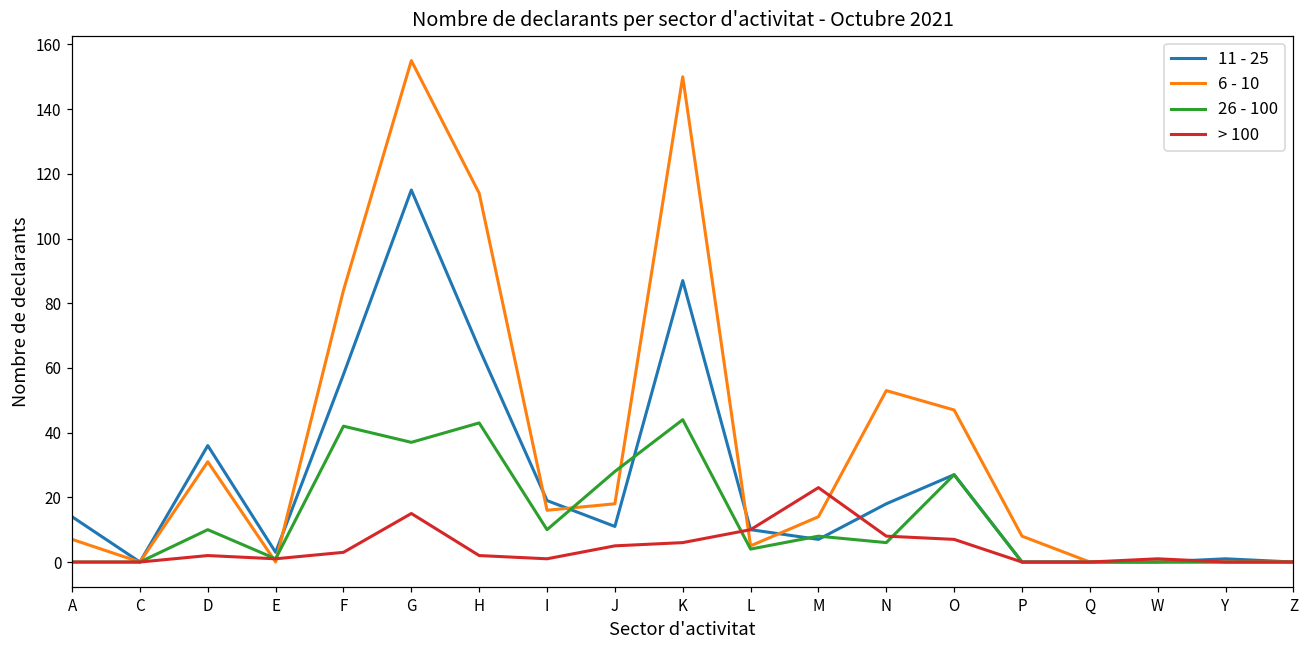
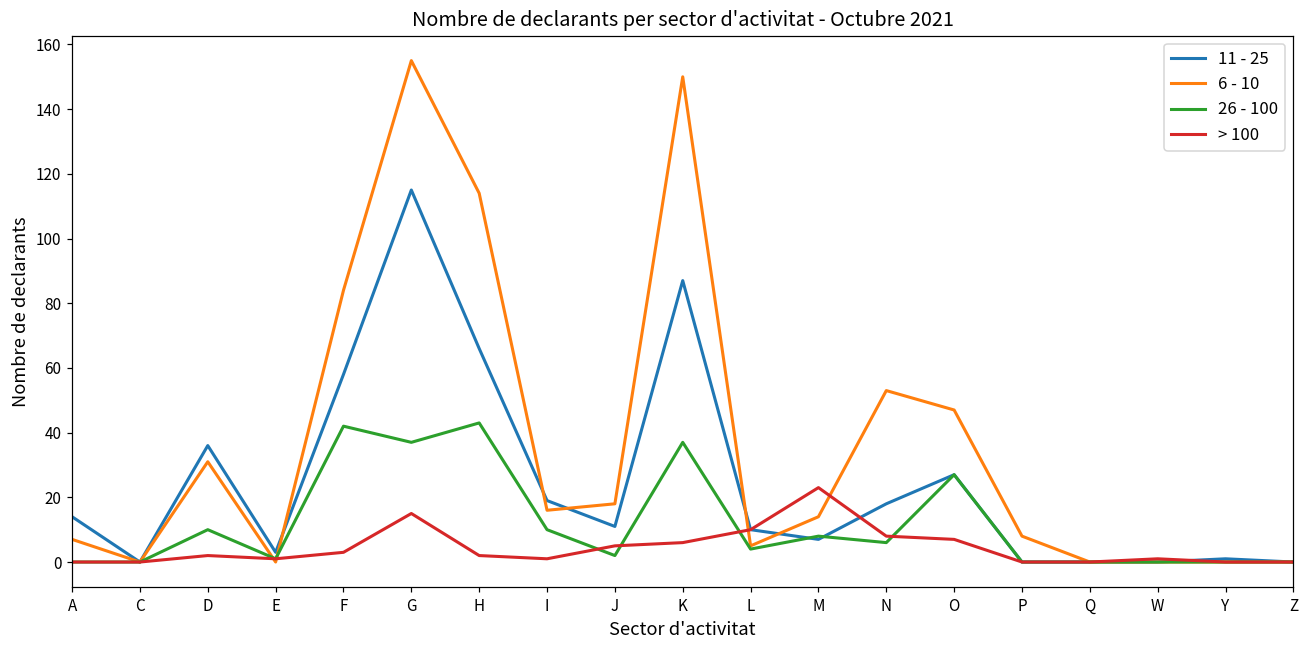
  {
    "11 - 25": {
      "A": 14,
      "D": 36,
      "E": 3,
      "F": 58,
      "G": 115,
      "H": 66,
      "I": 19,
      "J": 11,
      "K": 87,
      "M": 7,
      "N": 18,
      "Y": 1
    },
    "6 - 10": {
      "A": 7,
      "D": 31,
      "E": 0,
      "F": 84,
      "G": 155,
      "H": 114,
      "I": 16,
      "J": 18,
      "K": 150,
      "L": 5,
      "M": 14,
      "N": 53,
      "O": 47,
      "P": 8
    },
    "26 - 100": {
      "D": 10,
      "F": 42,
      "G": 37,
      "H": 43,
      "I": 10,
-     "J": 28,
-     "K": 44,
+     "J": 2,
+     "K": 37,
      "L": 4,
      "M": 8,
      "N": 6
    },
    "> 100": {
      "D": 2,
      "F": 3,
      "G": 15,
      "H": 2,
      "I": 1,
      "J": 5,
      "K": 6,
      "M": 23,
      "N": 8,
      "O": 7,
      "W": 1
    }
  }
